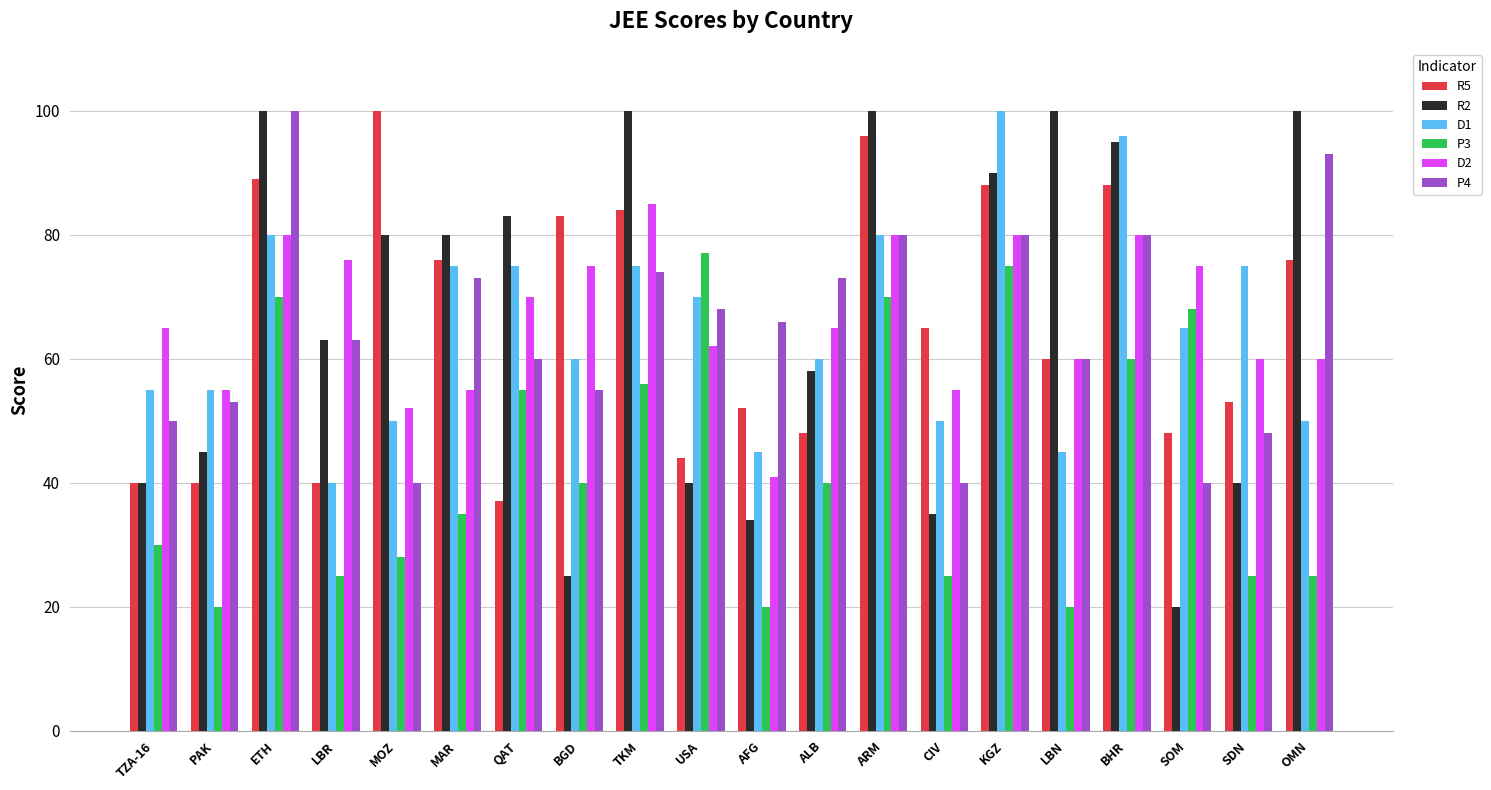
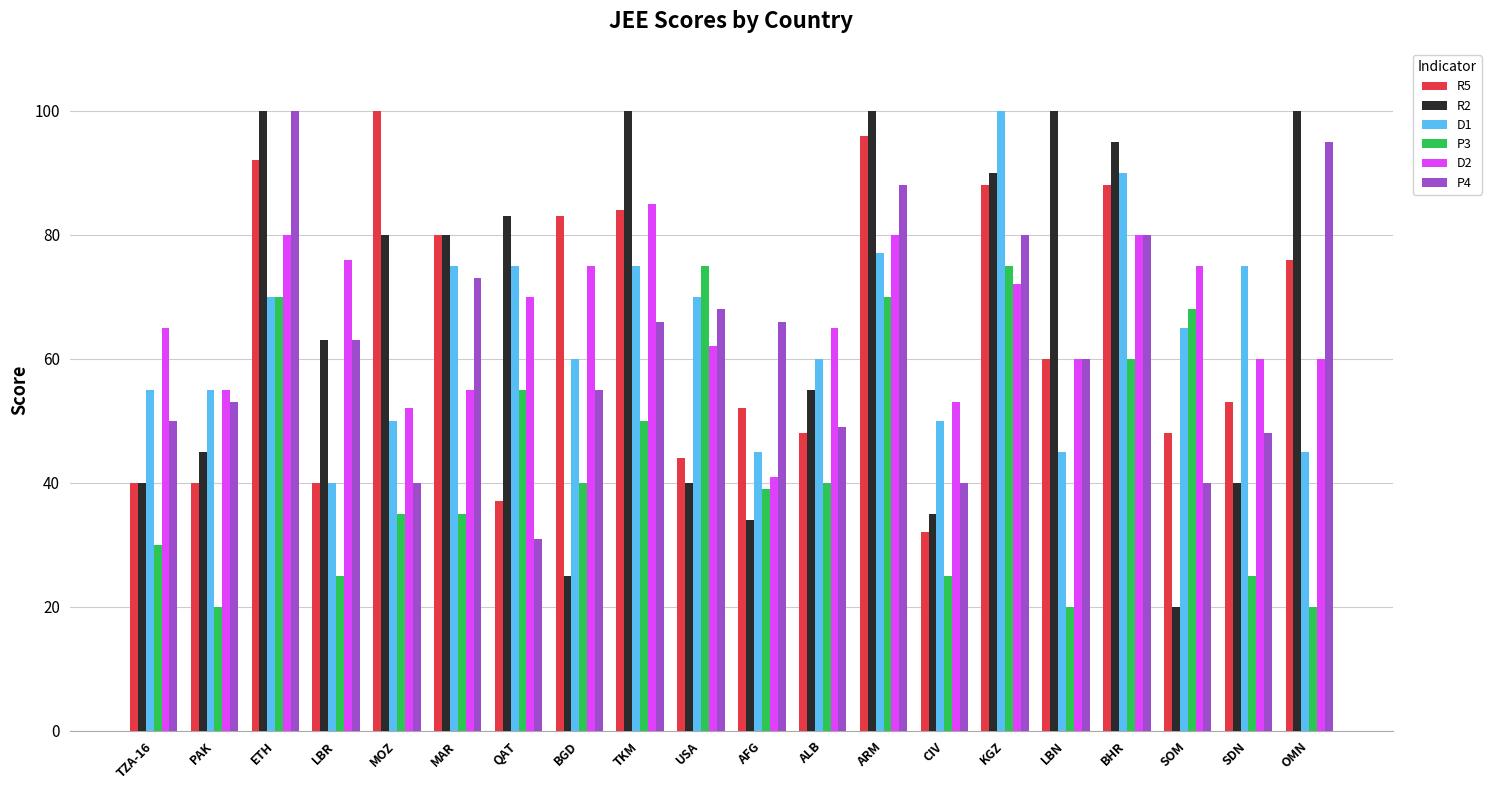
  {
    "R5": {
      "TZA-16": 40,
      "PAK": 40,
-     "ETH": 89,
+     "ETH": 92,
      "LBR": 40,
      "MOZ": 100,
-     "MAR": 76,
+     "MAR": 80,
      "QAT": 37,
      "BGD": 83,
      "TKM": 84,
      "USA": 44,
      "AFG": 52,
      "ALB": 48,
      "ARM": 96,
-     "CIV": 65,
+     "CIV": 32,
      "KGZ": 88,
      "LBN": 60,
      "BHR": 88,
      "SOM": 48,
      "SDN": 53,
      "OMN": 76
    },
    "R2": {
      "TZA-16": 40,
      "PAK": 45,
      "ETH": 100,
      "LBR": 63,
      "MOZ": 80,
      "MAR": 80,
      "QAT": 83,
      "BGD": 25,
      "TKM": 100,
      "USA": 40,
      "AFG": 34,
-     "ALB": 58,
+     "ALB": 55,
      "ARM": 100,
      "CIV": 35,
      "KGZ": 90,
      "LBN": 100,
      "BHR": 95,
      "SOM": 20,
      "SDN": 40,
      "OMN": 100
    },
    "D1": {
      "TZA-16": 55,
      "PAK": 55,
-     "ETH": 80,
+     "ETH": 70,
      "LBR": 40,
      "MOZ": 50,
      "MAR": 75,
      "QAT": 75,
      "BGD": 60,
      "TKM": 75,
      "USA": 70,
      "AFG": 45,
      "ALB": 60,
-     "ARM": 80,
+     "ARM": 77,
      "CIV": 50,
      "KGZ": 100,
      "LBN": 45,
-     "BHR": 96,
+     "BHR": 90,
      "SOM": 65,
      "SDN": 75,
-     "OMN": 50
+     "OMN": 45
    },
    "P3": {
      "TZA-16": 30,
      "PAK": 20,
      "ETH": 70,
      "LBR": 25,
-     "MOZ": 28,
+     "MOZ": 35,
      "MAR": 35,
      "QAT": 55,
      "BGD": 40,
-     "TKM": 56,
-     "USA": 77,
-     "AFG": 20,
+     "TKM": 50,
+     "USA": 75,
+     "AFG": 39,
      "ALB": 40,
      "ARM": 70,
      "CIV": 25,
      "KGZ": 75,
      "LBN": 20,
      "BHR": 60,
      "SOM": 68,
      "SDN": 25,
-     "OMN": 25
+     "OMN": 20
    },
    "D2": {
      "TZA-16": 65,
      "PAK": 55,
      "ETH": 80,
      "LBR": 76,
      "MOZ": 52,
      "MAR": 55,
      "QAT": 70,
      "BGD": 75,
      "TKM": 85,
      "USA": 62,
      "AFG": 41,
      "ALB": 65,
      "ARM": 80,
-     "CIV": 55,
-     "KGZ": 80,
+     "CIV": 53,
+     "KGZ": 72,
      "LBN": 60,
      "BHR": 80,
      "SOM": 75,
      "SDN": 60,
      "OMN": 60
    },
    "P4": {
      "TZA-16": 50,
      "PAK": 53,
      "ETH": 100,
      "LBR": 63,
      "MOZ": 40,
      "MAR": 73,
-     "QAT": 60,
+     "QAT": 31,
      "BGD": 55,
-     "TKM": 74,
+     "TKM": 66,
      "USA": 68,
      "AFG": 66,
-     "ALB": 73,
-     "ARM": 80,
+     "ALB": 49,
+     "ARM": 88,
      "CIV": 40,
      "KGZ": 80,
      "LBN": 60,
      "BHR": 80,
      "SOM": 40,
      "SDN": 48,
-     "OMN": 93
+     "OMN": 95
    }
  }
